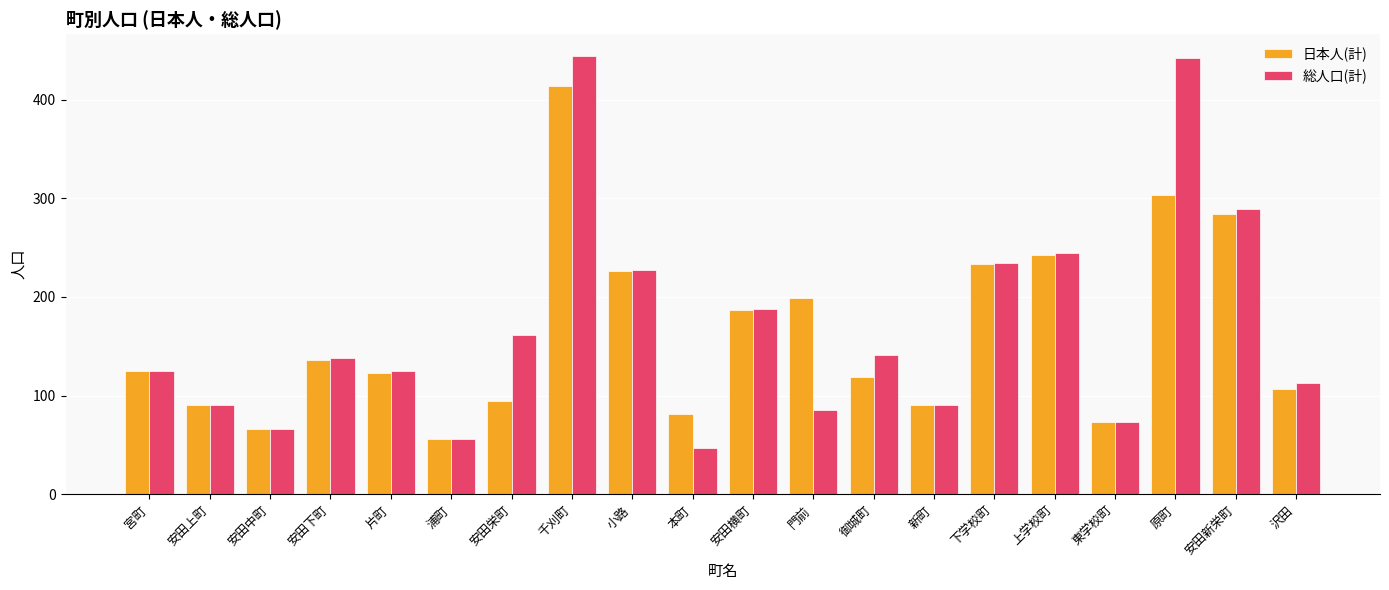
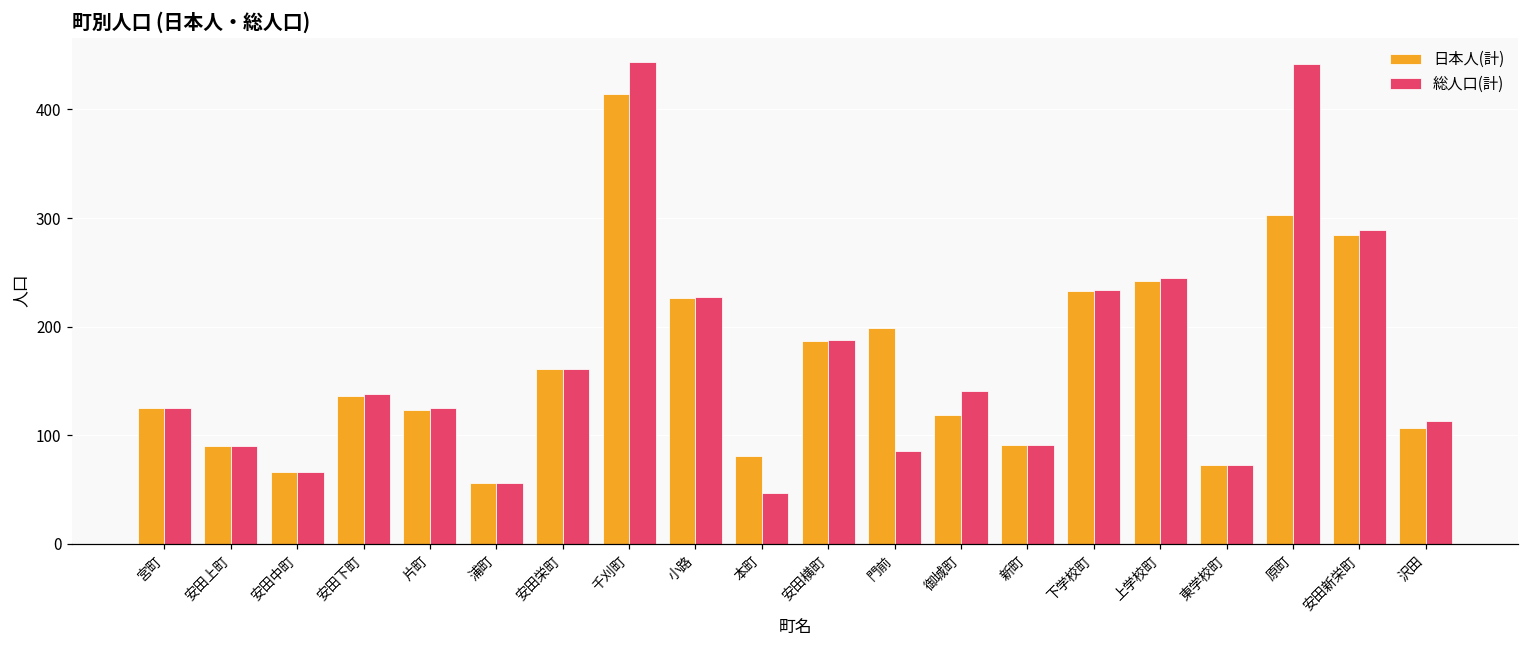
  {
    "日本人(計)": {
      "宮町": 130,
      "安田上町": 90,
      "安田中町": 70,
      "安田下町": 140,
      "片町": 120,
      "浦町": 60,
-     "安田栄町": 100,
+     "安田栄町": 160,
      "千刈町": 410,
      "小路": 230,
      "本町": 80,
      "安田横町": 190,
      "門前": 200,
      "御城町": 120,
      "新町": 90,
      "下学校町": 230,
      "上学校町": 240,
      "東学校町": 70,
      "原町": 300,
      "安田新栄町": 280,
      "沢田": 110
    },
    "総人口(計)": {
      "宮町": 130,
      "安田上町": 90,
      "安田中町": 70,
      "安田下町": 140,
      "片町": 130,
      "浦町": 60,
      "安田栄町": 160,
      "千刈町": 440,
      "小路": 230,
      "本町": 50,
      "安田横町": 190,
      "門前": 90,
      "御城町": 140,
      "新町": 90,
      "下学校町": 230,
      "上学校町": 250,
      "東学校町": 70,
      "原町": 440,
      "安田新栄町": 290,
      "沢田": 110
    }
  }
